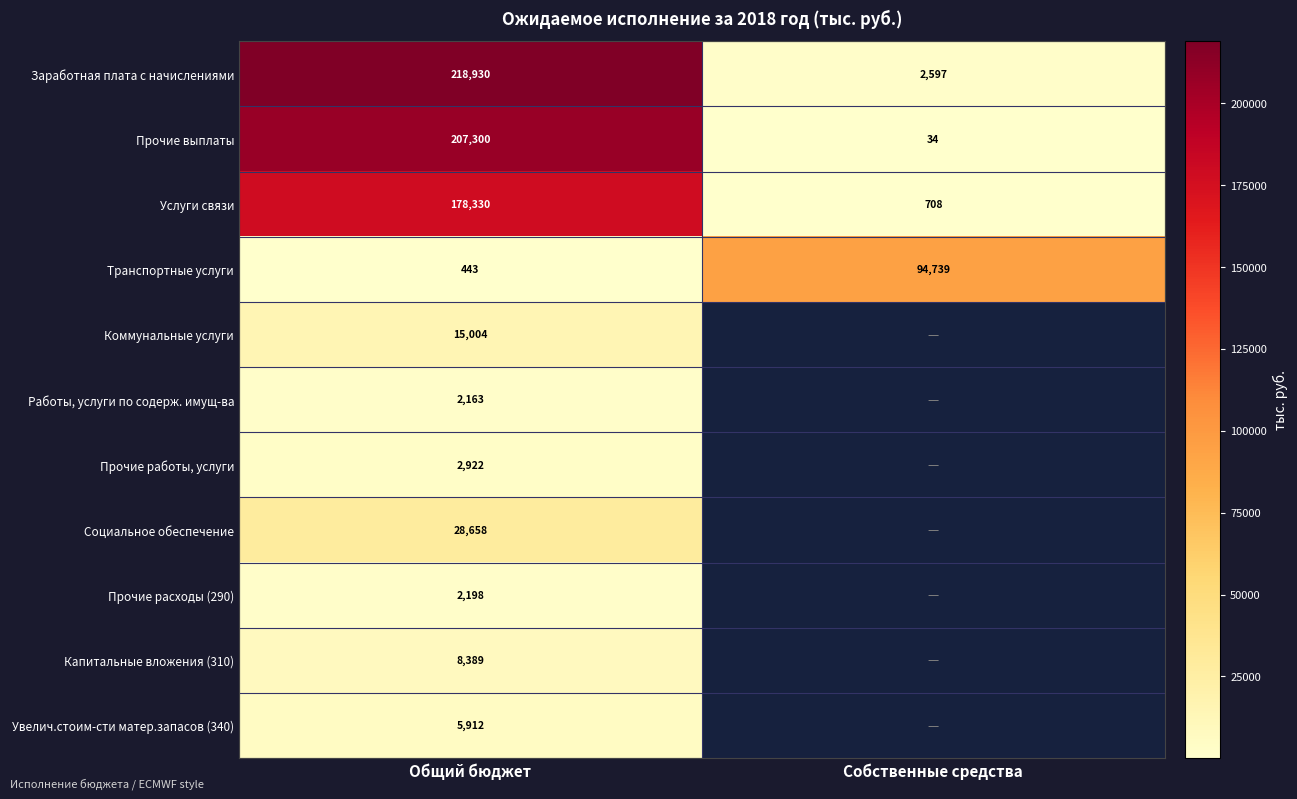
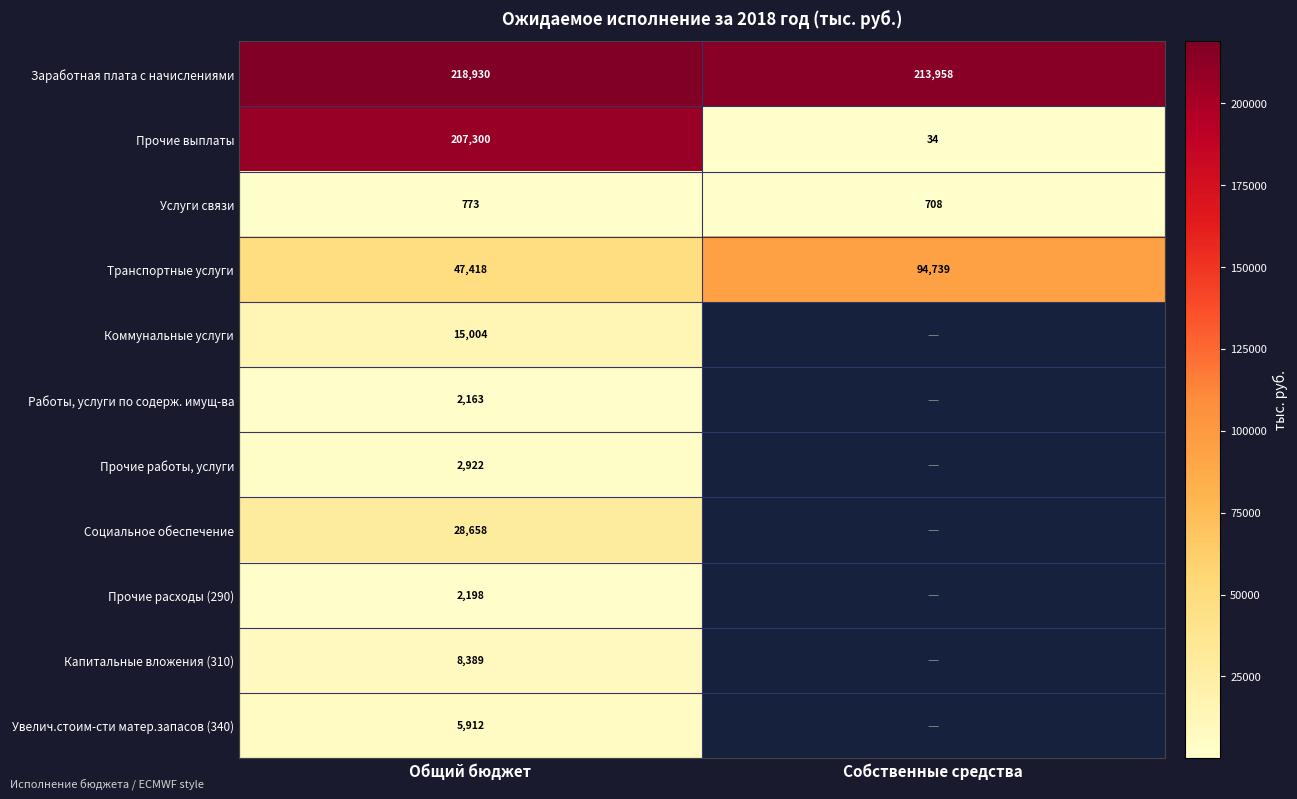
  {
    "Заработная плата с начислениями": {
      "Общий бюджет": "218,930",
-     "Собственные средства": "2,597"
+     "Собственные средства": "213,958"
    },
    "Прочие выплаты": {
      "Общий бюджет": "207,300",
      "Собственные средства": "34"
    },
    "Услуги связи": {
-     "Общий бюджет": "178,330",
+     "Общий бюджет": "773",
      "Собственные средства": "708"
    },
    "Транспортные услуги": {
-     "Общий бюджет": "443",
+     "Общий бюджет": "47,418",
      "Собственные средства": "94,739"
    },
    "Коммунальные услуги": {
      "Общий бюджет": "15,004"
    },
    "Работы, услуги по содерж. имущ-ва": {
      "Общий бюджет": "2,163"
    },
    "Прочие работы, услуги": {
      "Общий бюджет": "2,922"
    },
    "Социальное обеспечение": {
      "Общий бюджет": "28,658"
    },
    "Прочие расходы (290)": {
      "Общий бюджет": "2,198"
    },
    "Капитальные вложения (310)": {
      "Общий бюджет": "8,389"
    },
    "Увелич.стоим-сти матер.запасов (340)": {
      "Общий бюджет": "5,912"
    }
  }
